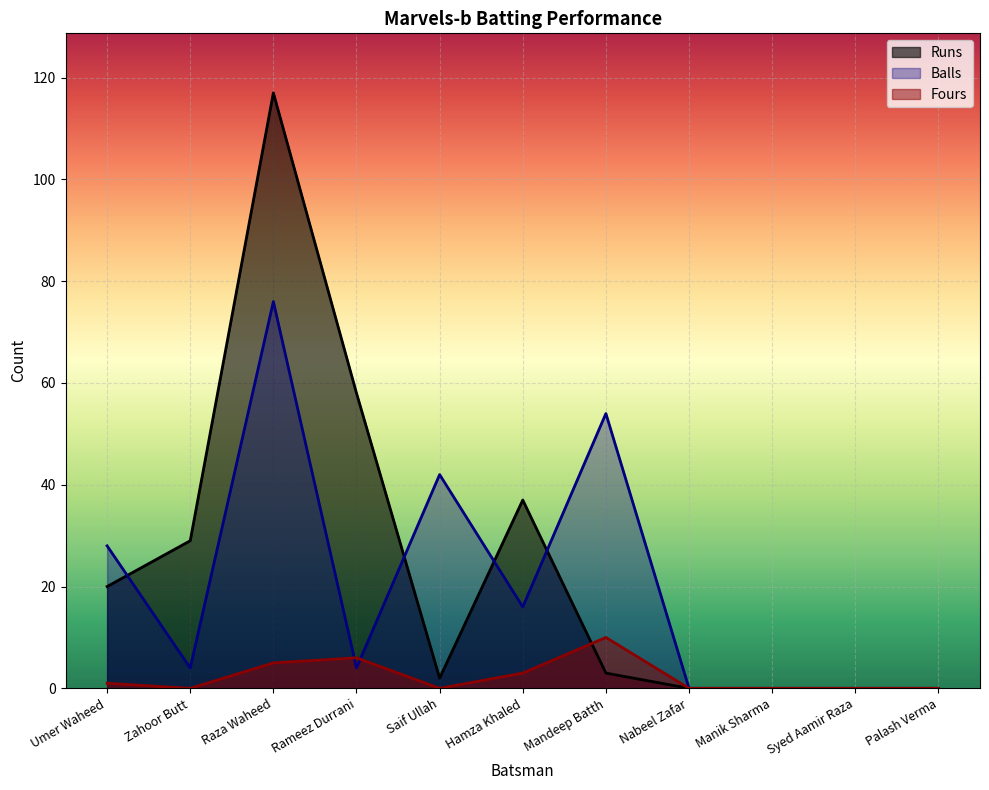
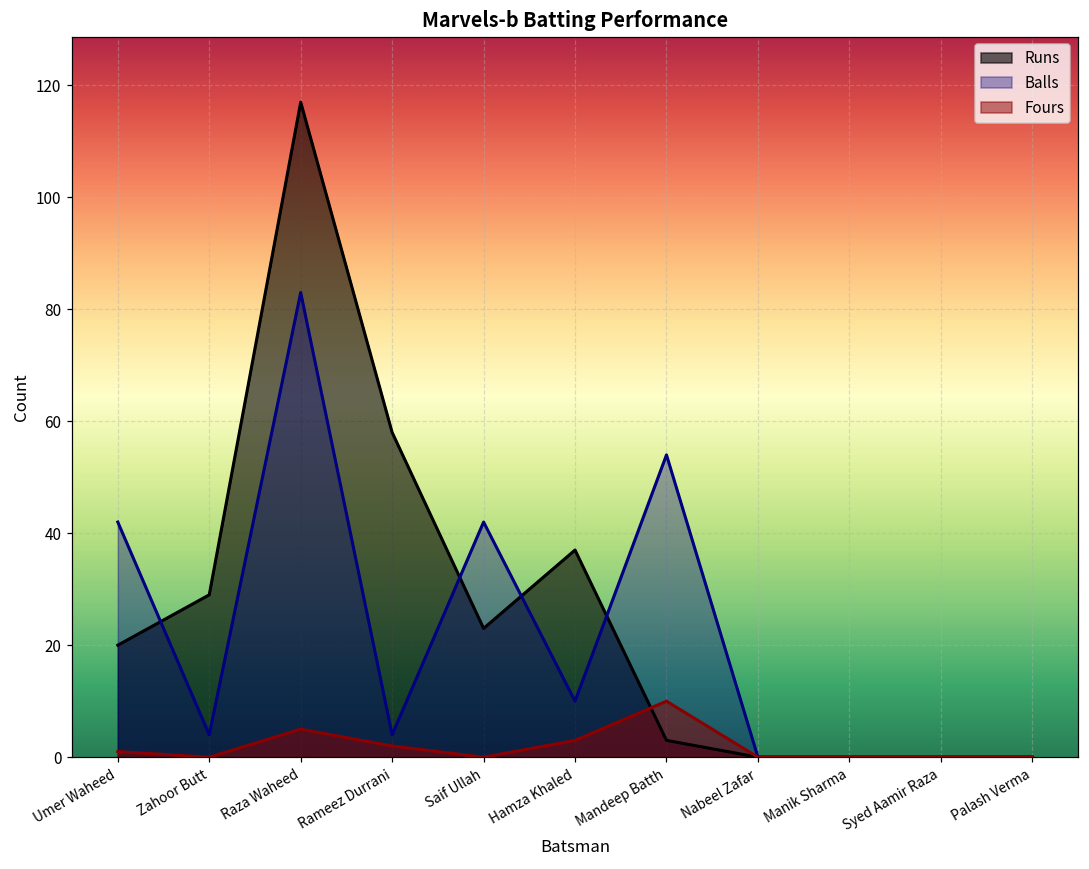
  {
    "Runs": {
      "Umer Waheed": 20,
      "Zahoor Butt": 29,
      "Raza Waheed": 117,
      "Rameez Durrani": 58,
-     "Saif Ullah": 2,
+     "Saif Ullah": 23,
      "Hamza Khaled": 37,
      "Mandeep Batth": 3
    },
    "Balls": {
-     "Umer Waheed": 28,
+     "Umer Waheed": 42,
      "Zahoor Butt": 4,
-     "Raza Waheed": 76,
+     "Raza Waheed": 83,
      "Rameez Durrani": 4,
      "Saif Ullah": 42,
-     "Hamza Khaled": 16,
+     "Hamza Khaled": 10,
      "Mandeep Batth": 54
    },
    "Fours": {
      "Umer Waheed": 1,
      "Zahoor Butt": 0,
      "Raza Waheed": 5,
-     "Rameez Durrani": 6,
+     "Rameez Durrani": 2,
      "Saif Ullah": 0,
      "Hamza Khaled": 3,
      "Mandeep Batth": 10
    }
  }
